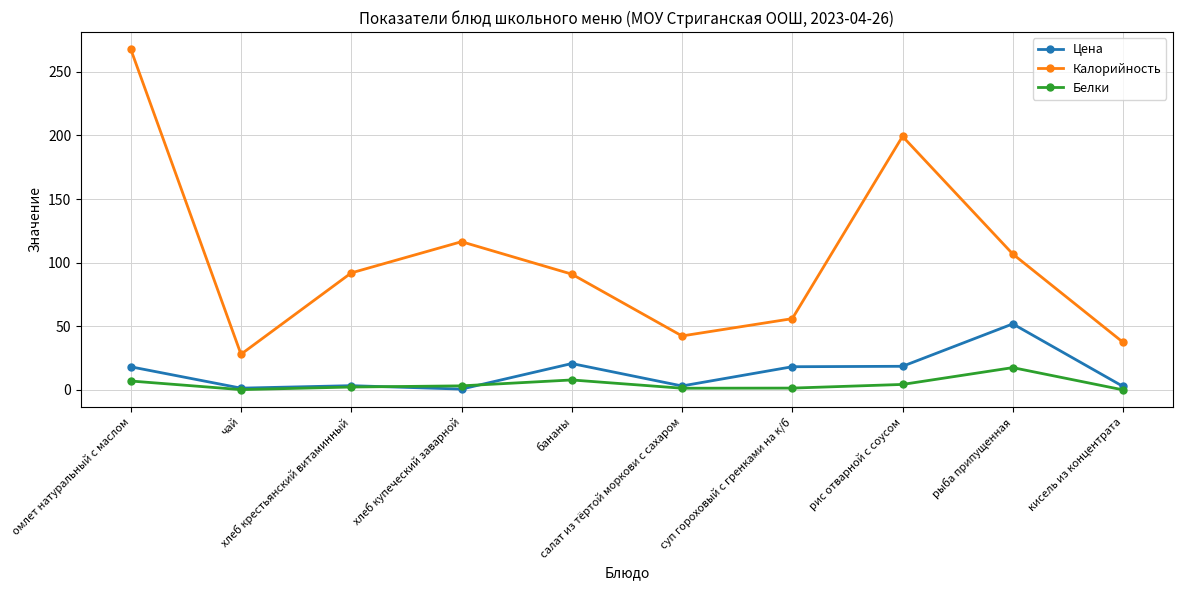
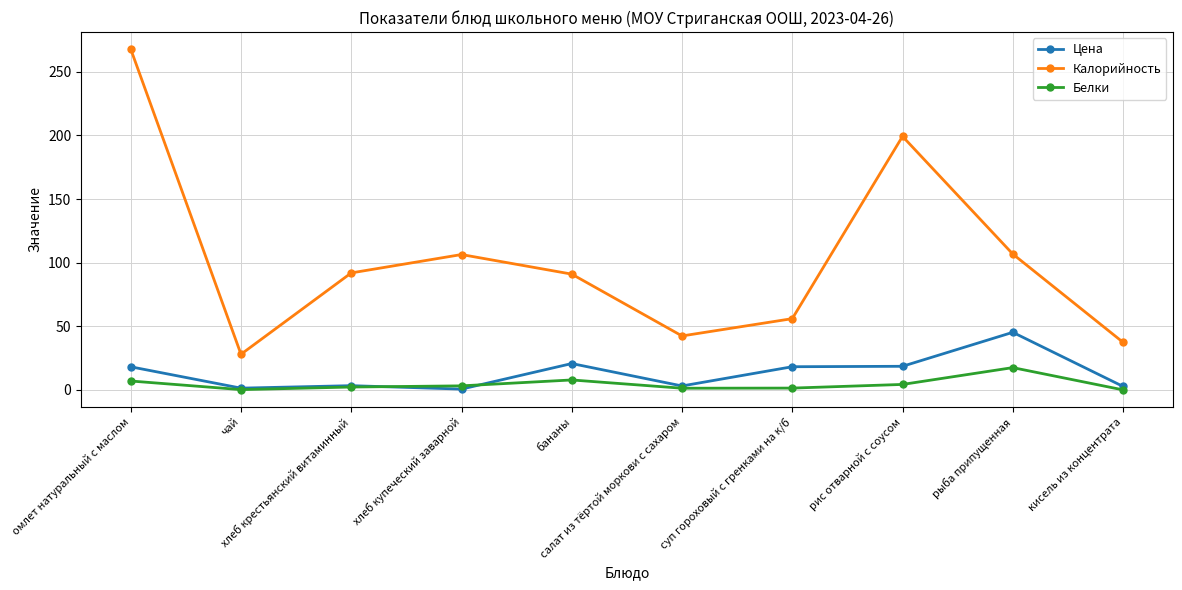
  {
    "Цена": {
      "омлет натуральный с маслом": 18,
      "хлеб купеческий заварной": 1,
      "бананы": 21,
      "суп гороховый с гренками на к/б": 18,
      "рис отварной с соусом": 19,
-     "рыба припущенная": 52,
+     "рыба припущенная": 45,
      "кисель из концентрата": 3
    },
    "Калорийность": {
      "омлет натуральный с маслом": 268,
      "чай": 28,
      "хлеб крестьянский витаминный": 92,
-     "хлеб купеческий заварной": 117,
+     "хлеб купеческий заварной": 106,
      "бананы": 91,
      "салат из тёртой моркови с сахаром": 42,
      "суп гороховый с гренками на к/б": 56,
      "рис отварной с соусом": 199,
      "рыба припущенная": 107,
      "кисель из концентрата": 37
    },
    "Белки": {
      "омлет натуральный с маслом": 7,
      "хлеб купеческий заварной": 3,
      "бананы": 8,
      "суп гороховый с гренками на к/б": 1,
      "рис отварной с соусом": 4,
      "рыба припущенная": 18,
      "кисель из концентрата": 0
    }
  }
